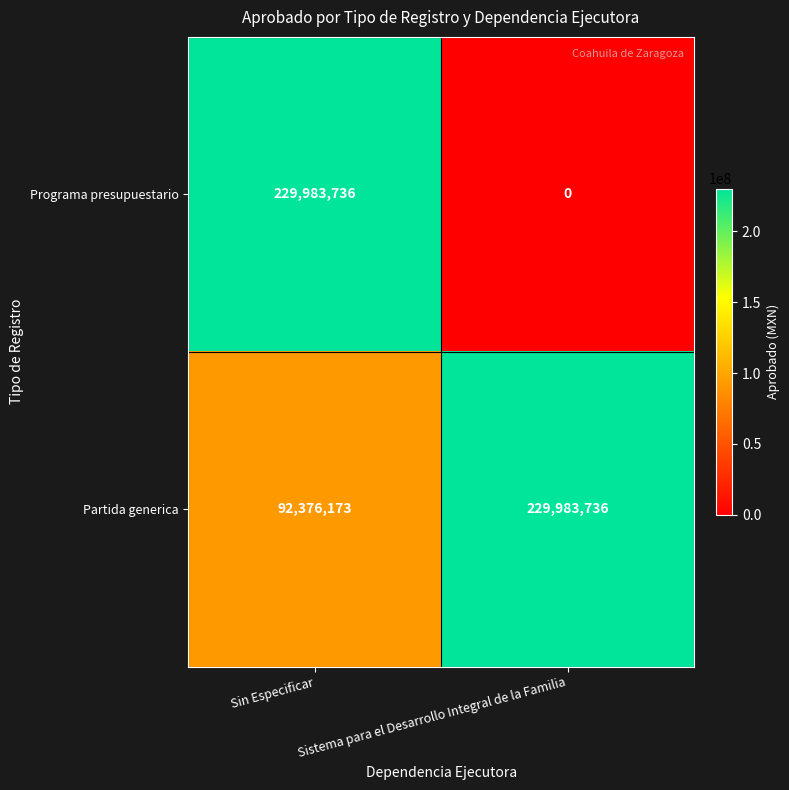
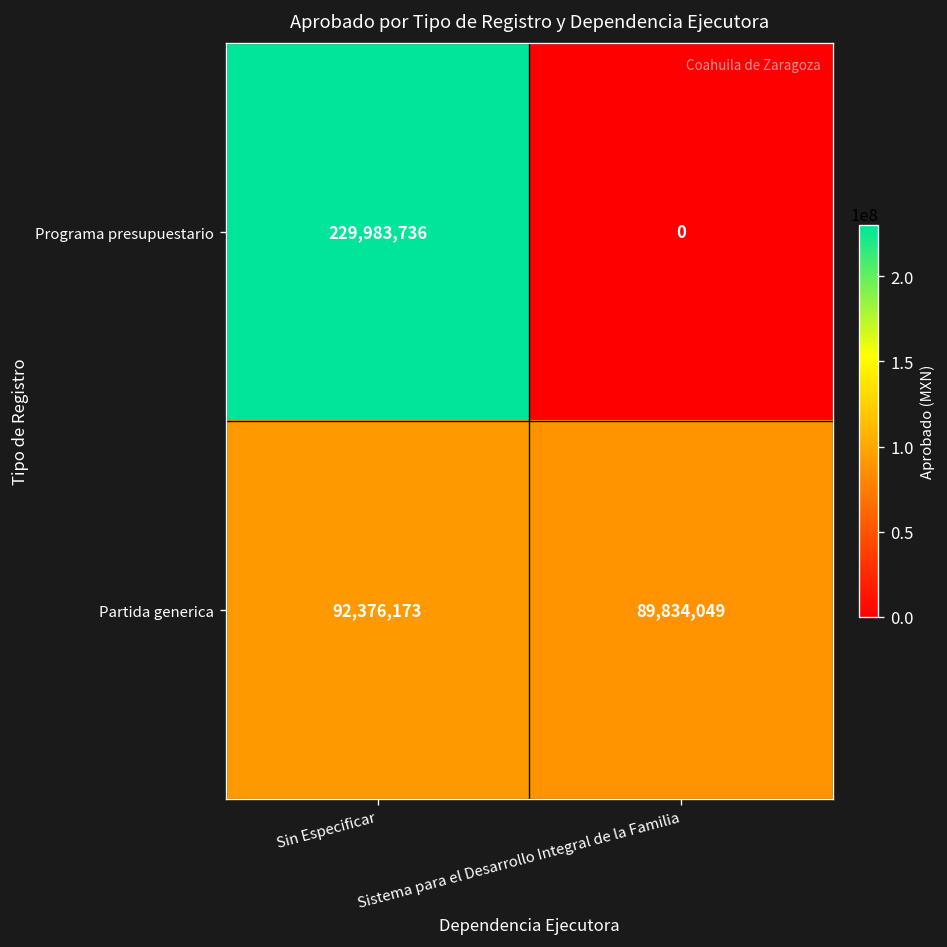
  {
    "Programa presupuestario": {
      "Sin Especificar": "229,983,736"
    },
    "Partida generica": {
      "Sin Especificar": "92,376,173",
-     "Sistema para el Desarrollo Integral de la Familia": "229,983,736"
+     "Sistema para el Desarrollo Integral de la Familia": "89,834,049"
    }
  }
